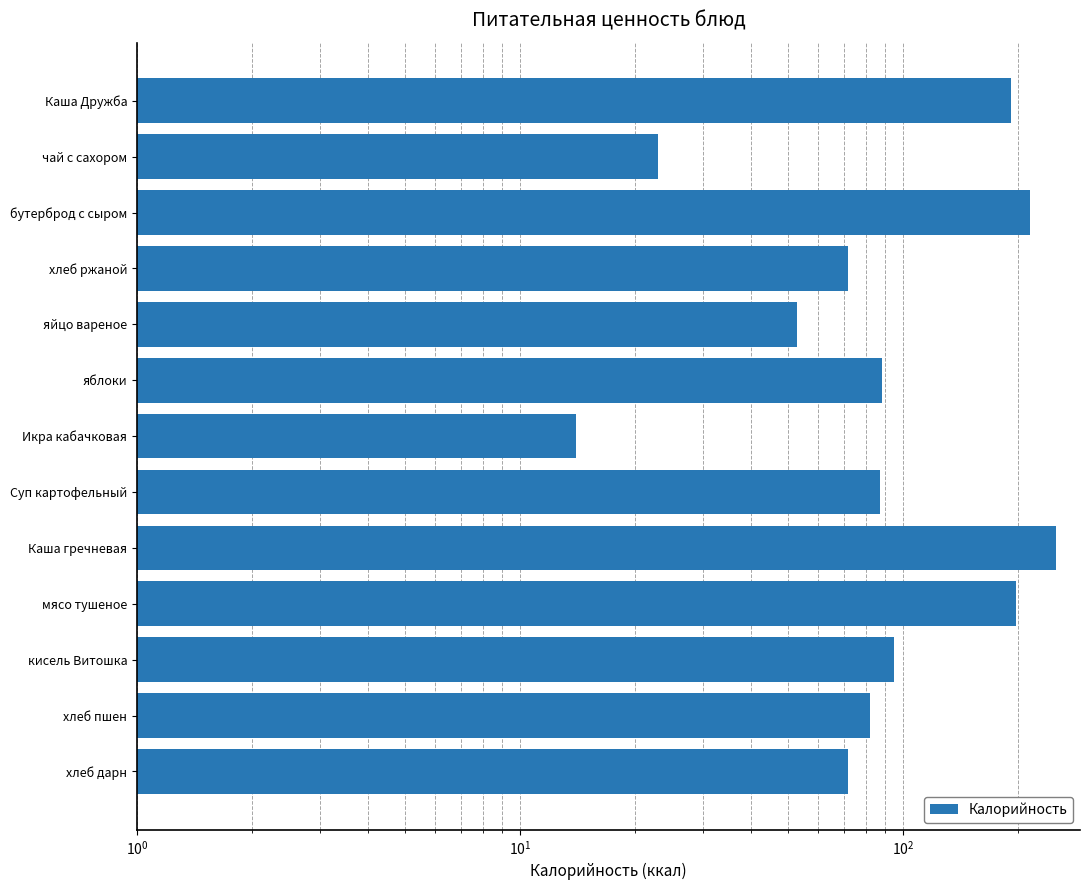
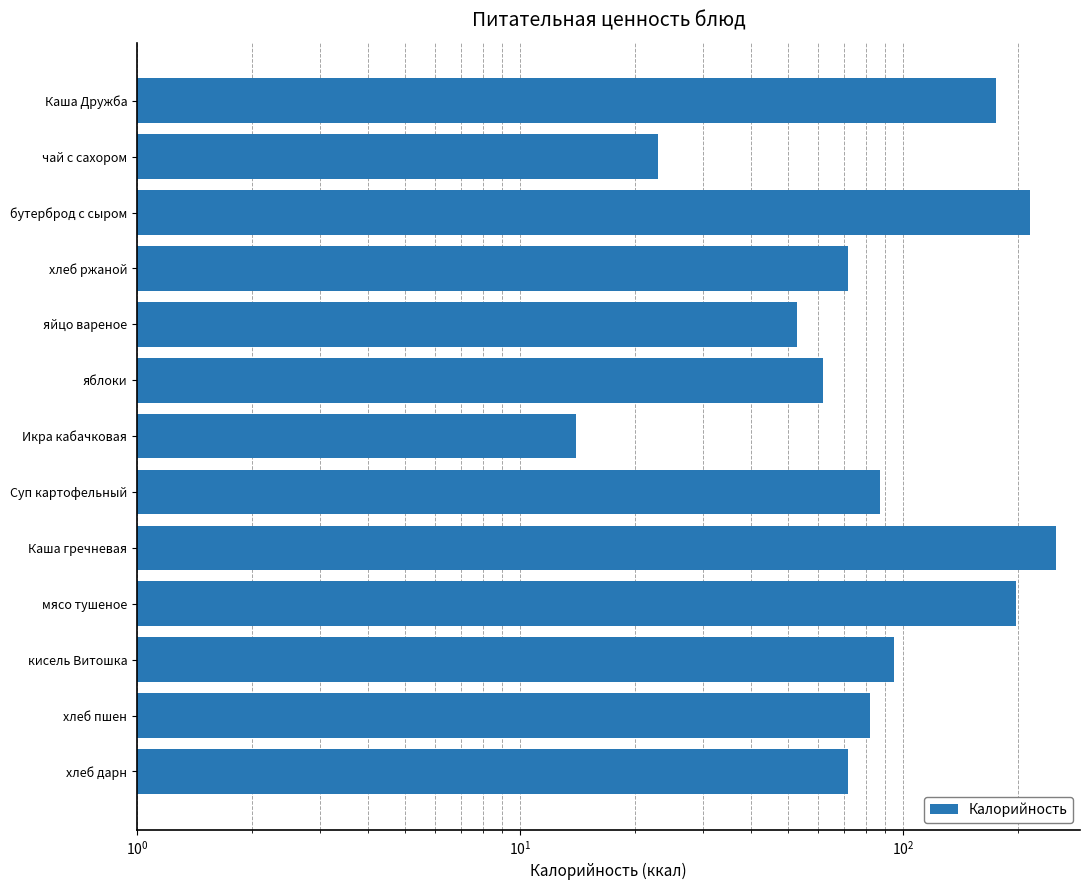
  {
-   "Каша Дружба": 190,
+   "Каша Дружба": 180,
    "чай с сахором": 23,
    "бутерброд с сыром": 220,
    "хлеб ржаной": 72,
    "яйцо вареное": 53,
-   "яблоки": 88,
+   "яблоки": 62,
    "Икра кабачковая": 14,
    "Суп картофельный": 87,
    "Каша гречневая": 250,
    "мясо тушеное": 200,
    "кисель Витошка": 95,
    "хлеб пшен": 82,
    "хлеб дарн": 72
  }
